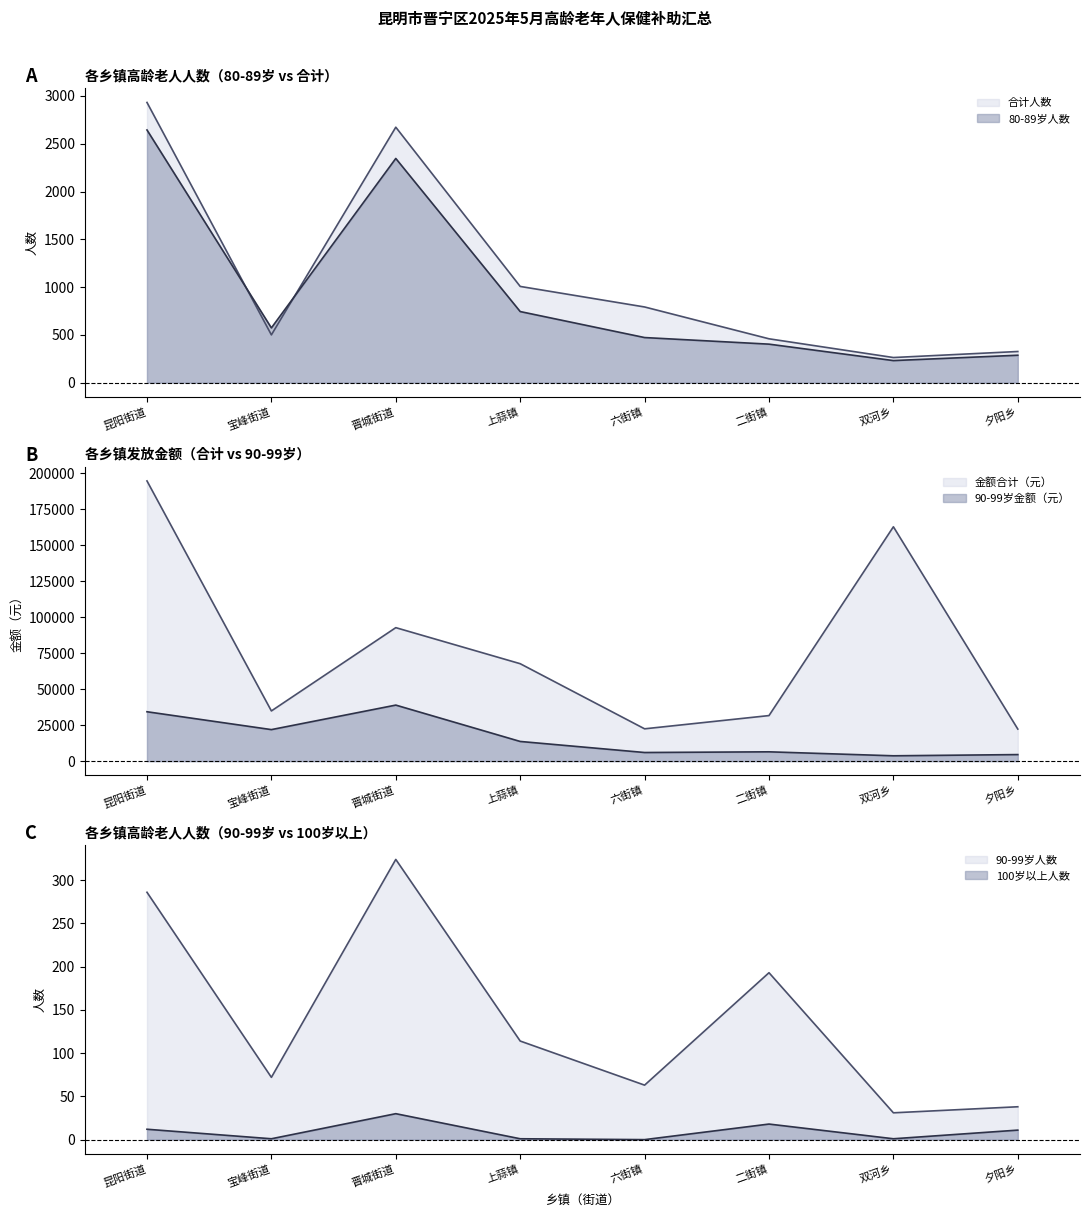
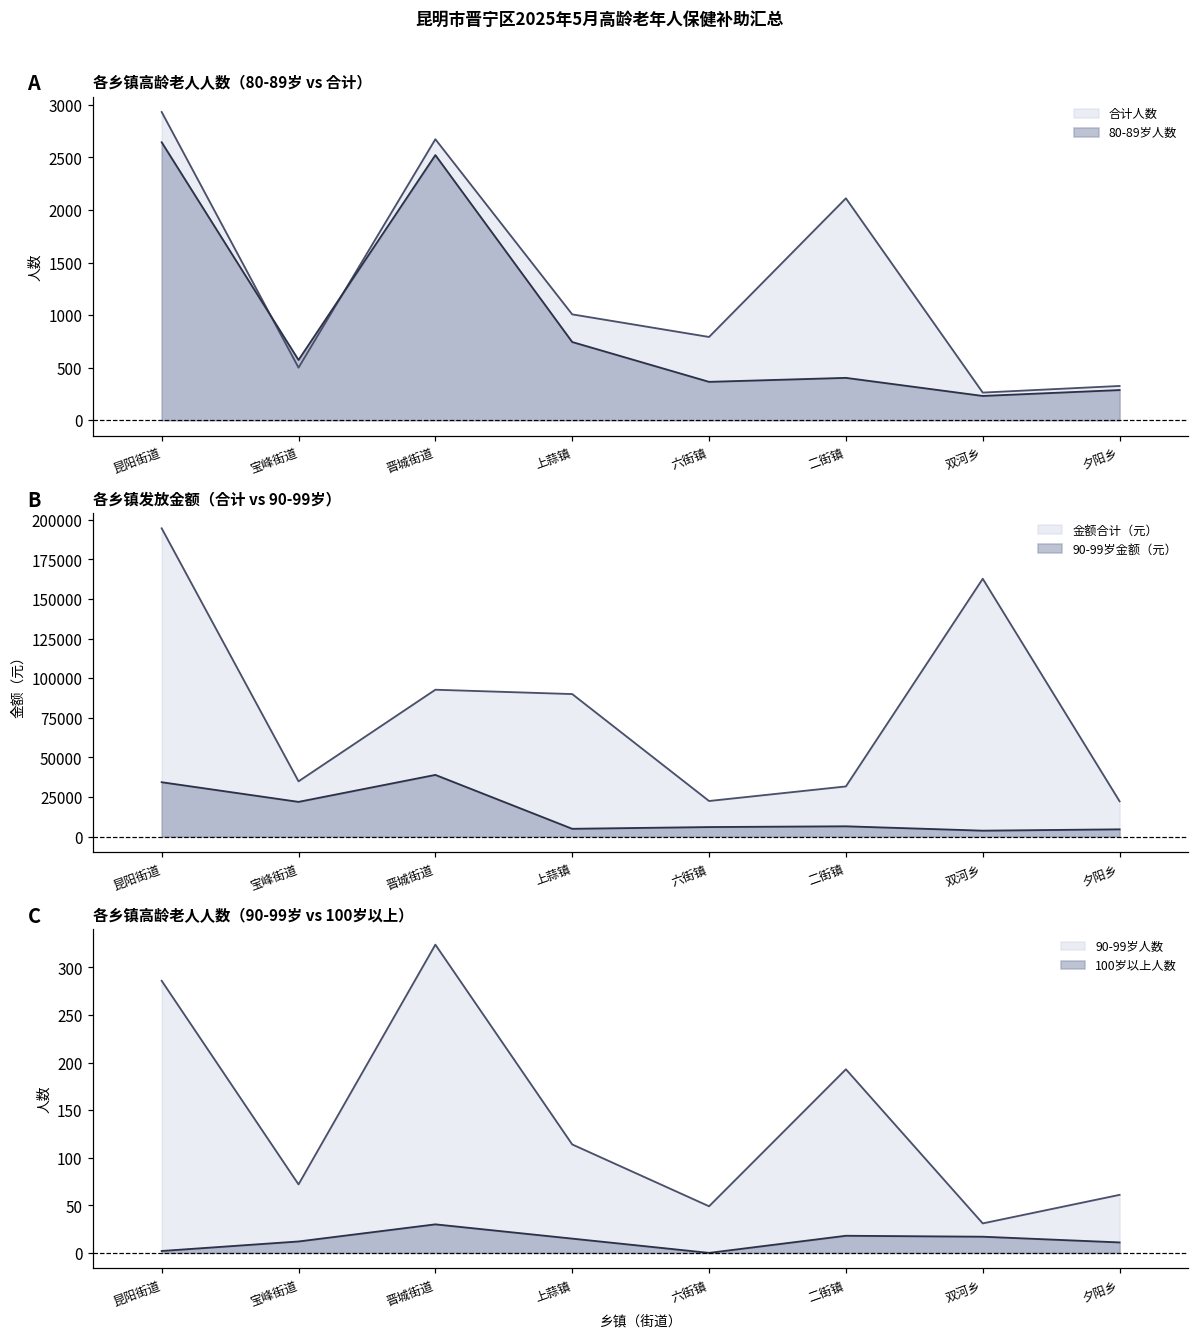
  {
    "各乡镇高龄老人人数（80-89岁 vs 合计）": {
      "合计人数": {
        "昆阳街道": 2900,
        "宝峰街道": 500,
        "晋城街道": 2700,
        "上蒜镇": 1000,
        "六街镇": 800,
-       "二街镇": 500,
+       "二街镇": 2100,
        "双河乡": 300,
        "夕阳乡": 300
      },
      "80-89岁人数": {
        "昆阳街道": 2600,
        "宝峰街道": 600,
-       "晋城街道": 2300,
+       "晋城街道": 2500,
        "上蒜镇": 700,
-       "六街镇": 500,
+       "六街镇": 400,
        "二街镇": 400,
        "双河乡": 200,
        "夕阳乡": 300
      }
    },
    "各乡镇发放金额（合计 vs 90-99岁）": {
      "金额合计（元）": {
        "昆阳街道": 195000,
        "宝峰街道": 35000,
        "晋城街道": 93000,
-       "上蒜镇": 68000,
+       "上蒜镇": 90000,
        "六街镇": 22000,
        "二街镇": 32000,
        "双河乡": 163000,
        "夕阳乡": 22000
      },
      "90-99岁金额（元）": {
        "昆阳街道": 34000,
        "宝峰街道": 22000,
        "晋城街道": 39000,
-       "上蒜镇": 14000,
+       "上蒜镇": 5000,
        "六街镇": 6000,
        "二街镇": 6000,
        "双河乡": 4000,
        "夕阳乡": 5000
      }
    },
    "各乡镇高龄老人人数（90-99岁 vs 100岁以上）": {
      "90-99岁人数": {
        "昆阳街道": 290,
        "宝峰街道": 70,
        "晋城街道": 320,
        "上蒜镇": 110,
-       "六街镇": 60,
+       "六街镇": 50,
        "二街镇": 190,
        "双河乡": 30,
-       "夕阳乡": 40
+       "夕阳乡": 60
      },
      "100岁以上人数": {
-       "昆阳街道": 10,
-       "宝峰街道": 0,
+       "昆阳街道": 0,
+       "宝峰街道": 10,
        "晋城街道": 30,
-       "上蒜镇": 0,
+       "上蒜镇": 20,
        "六街镇": 0,
        "二街镇": 20,
-       "双河乡": 0,
+       "双河乡": 20,
        "夕阳乡": 10
      }
    }
  }
